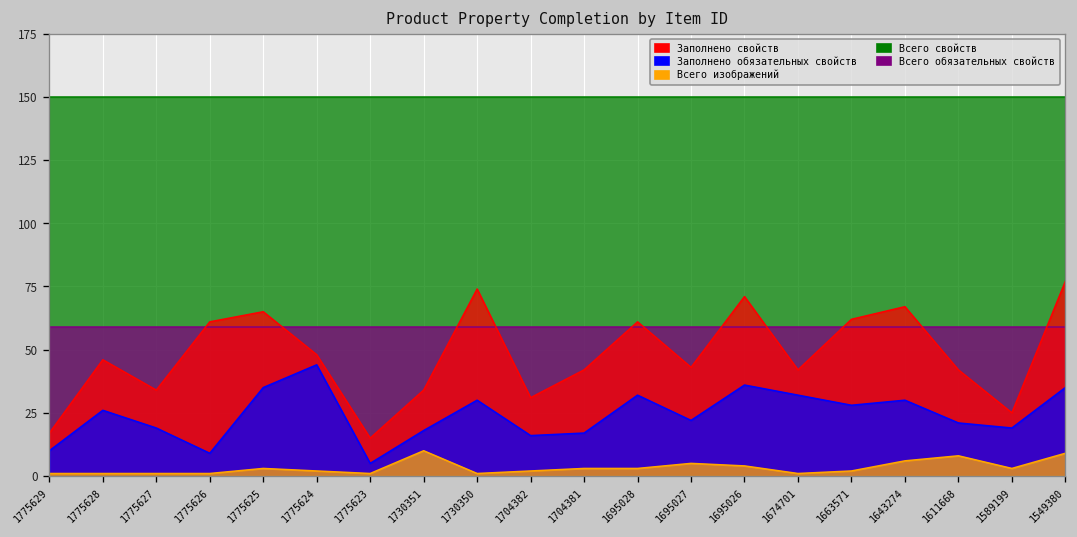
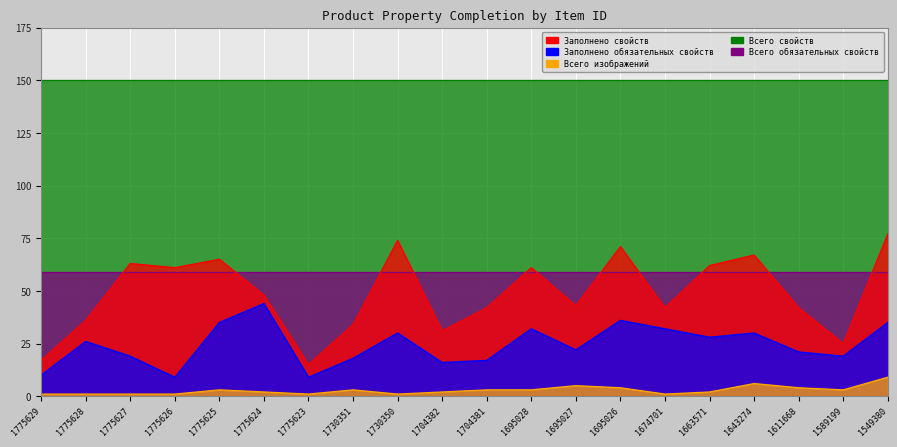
  {
    "Всего свойств": {
      "1775629": 150,
      "1775628": 150,
      "1775627": 150,
      "1775626": 150,
      "1775625": 150,
      "1775624": 150,
      "1775623": 150,
      "1730351": 150,
      "1730350": 150,
      "1704382": 150,
      "1704381": 150,
      "1695028": 150,
      "1695027": 150,
      "1695026": 150,
      "1674701": 150,
      "1663571": 150,
      "1643274": 150,
      "1611668": 150,
      "1589199": 150,
      "1549380": 150
    },
    "Всего обязательных свойств": {
      "1775629": 59,
      "1775628": 59,
      "1775627": 59,
      "1775626": 59,
      "1775625": 59,
      "1775624": 59,
      "1775623": 59,
      "1730351": 59,
      "1730350": 59,
      "1704382": 59,
      "1704381": 59,
      "1695028": 59,
      "1695027": 59,
      "1695026": 59,
      "1674701": 59,
      "1663571": 59,
      "1643274": 59,
      "1611668": 59,
      "1589199": 59,
      "1549380": 59
    },
    "Заполнено свойств": {
      "1775629": 17,
-     "1775628": 46,
-     "1775627": 34,
+     "1775628": 36,
+     "1775627": 63,
      "1775626": 61,
      "1775625": 65,
      "1775624": 48,
      "1775623": 15,
      "1730351": 34,
      "1730350": 74,
      "1704382": 31,
      "1704381": 42,
      "1695028": 61,
      "1695027": 43,
      "1695026": 71,
      "1674701": 42,
      "1663571": 62,
      "1643274": 67,
      "1611668": 42,
      "1589199": 25,
      "1549380": 77
    },
    "Заполнено обязательных свойств": {
      "1775629": 10,
      "1775628": 26,
      "1775627": 19,
      "1775626": 9,
      "1775625": 35,
      "1775624": 44,
-     "1775623": 5,
+     "1775623": 9,
      "1730351": 18,
      "1730350": 30,
      "1704382": 16,
      "1704381": 17,
      "1695028": 32,
      "1695027": 22,
      "1695026": 36,
      "1674701": 32,
      "1663571": 28,
      "1643274": 30,
      "1611668": 21,
      "1589199": 19,
      "1549380": 35
    },
    "Всего изображений": {
      "1775629": 1,
      "1775628": 1,
      "1775627": 1,
      "1775626": 1,
      "1775625": 3,
      "1775624": 2,
      "1775623": 1,
-     "1730351": 10,
+     "1730351": 3,
      "1730350": 1,
      "1704382": 2,
      "1704381": 3,
      "1695028": 3,
      "1695027": 5,
      "1695026": 4,
      "1674701": 1,
      "1663571": 2,
      "1643274": 6,
-     "1611668": 8,
+     "1611668": 4,
      "1589199": 3,
      "1549380": 9
    }
  }
